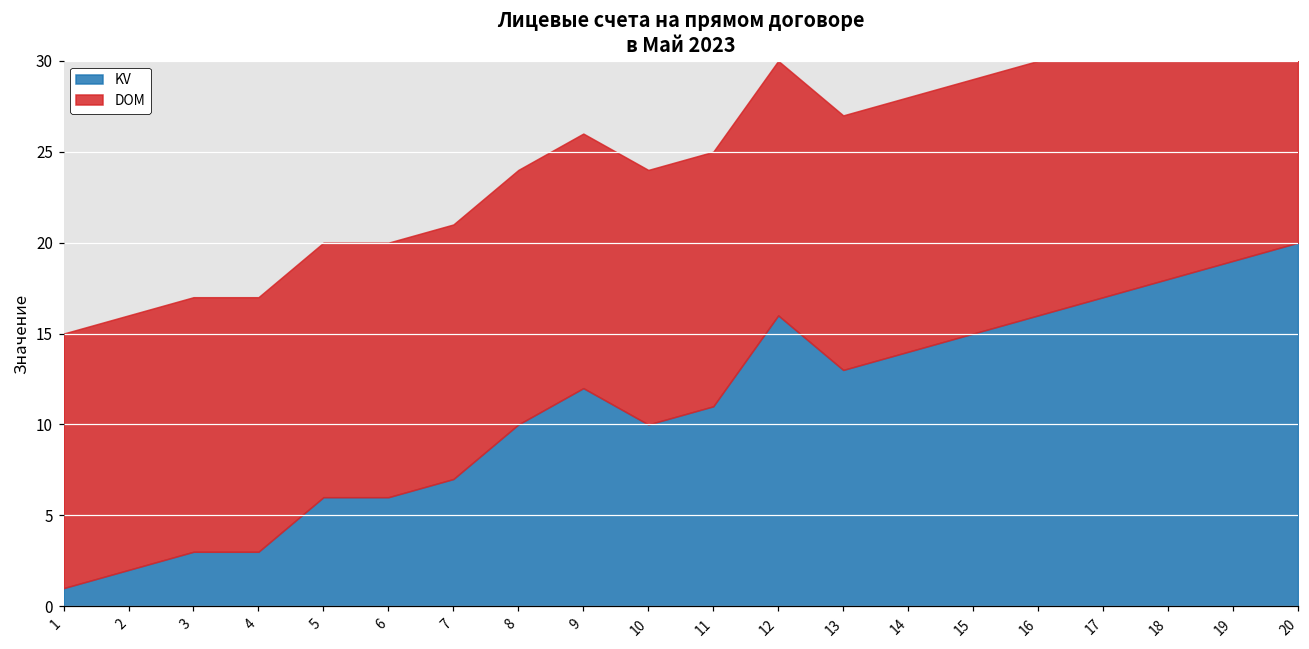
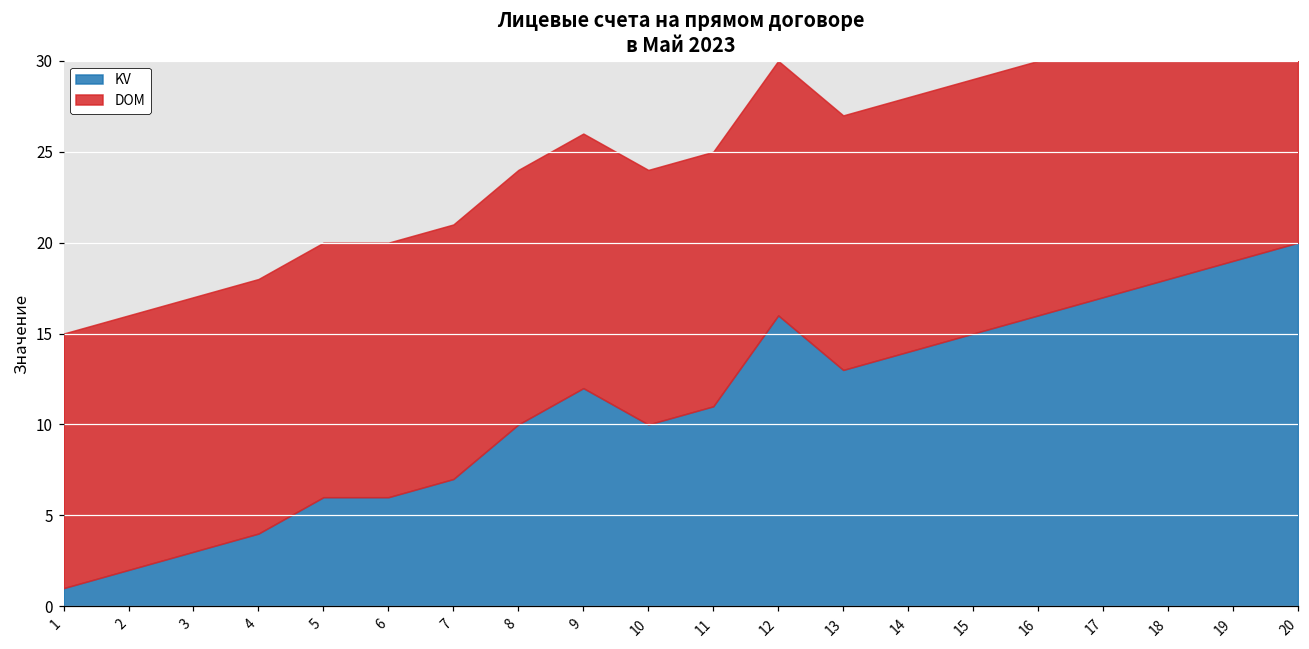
  {
    "KV": {
      "1": 1,
      "2": 2,
      "3": 3,
-     "4": 3,
+     "4": 4,
      "5": 6,
      "6": 6,
      "7": 7,
      "8": 10,
      "9": 12,
      "10": 10,
      "11": 11,
      "12": 16,
      "13": 13,
      "14": 14,
      "15": 15,
      "16": 16,
      "17": 17,
      "18": 18,
      "19": 19,
      "20": 20
    },
    "DOM": {
      "1": 14,
      "2": 14,
      "3": 14,
      "4": 14,
      "5": 14,
      "6": 14,
      "7": 14,
      "8": 14,
      "9": 14,
      "10": 14,
      "11": 14,
      "12": 14,
      "13": 14,
      "14": 14,
      "15": 14,
      "16": 14
    }
  }
